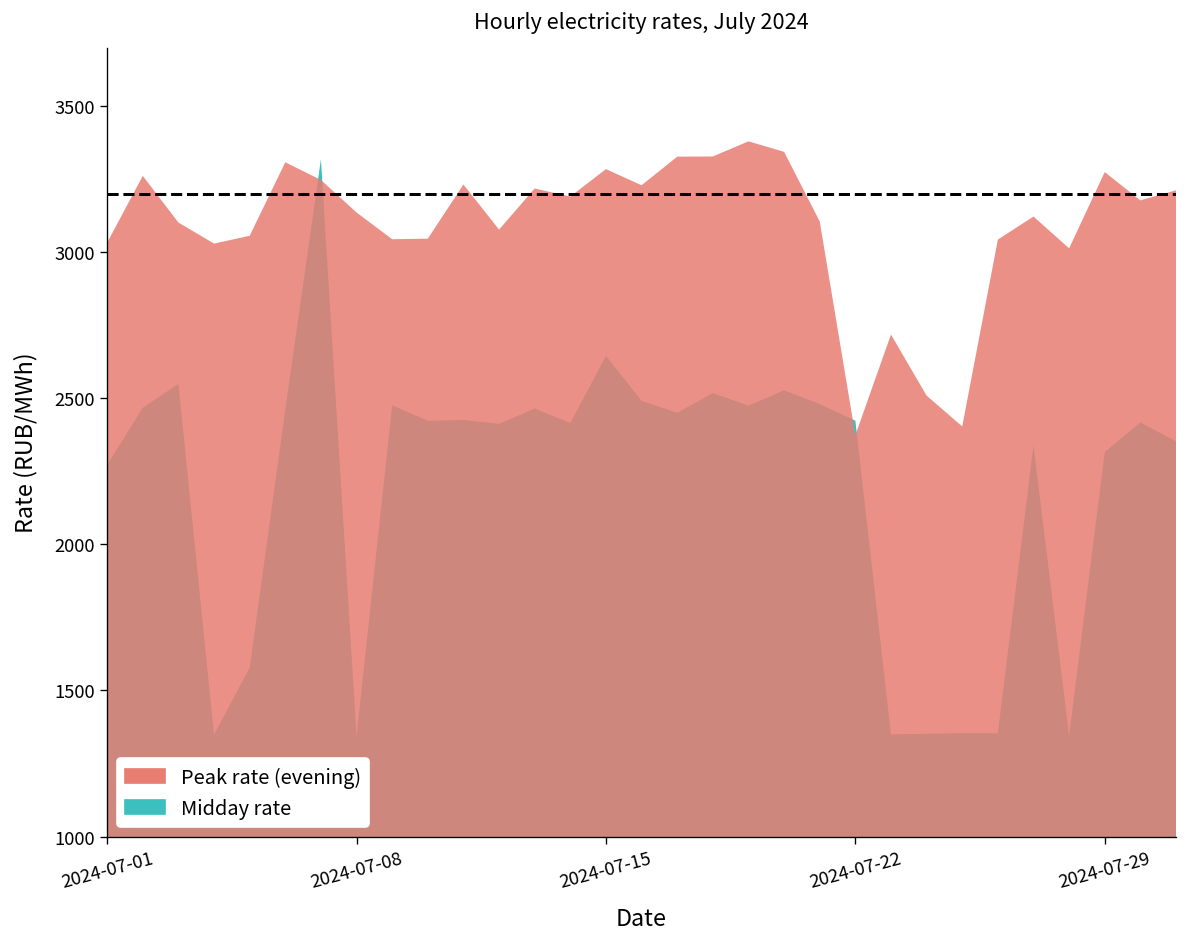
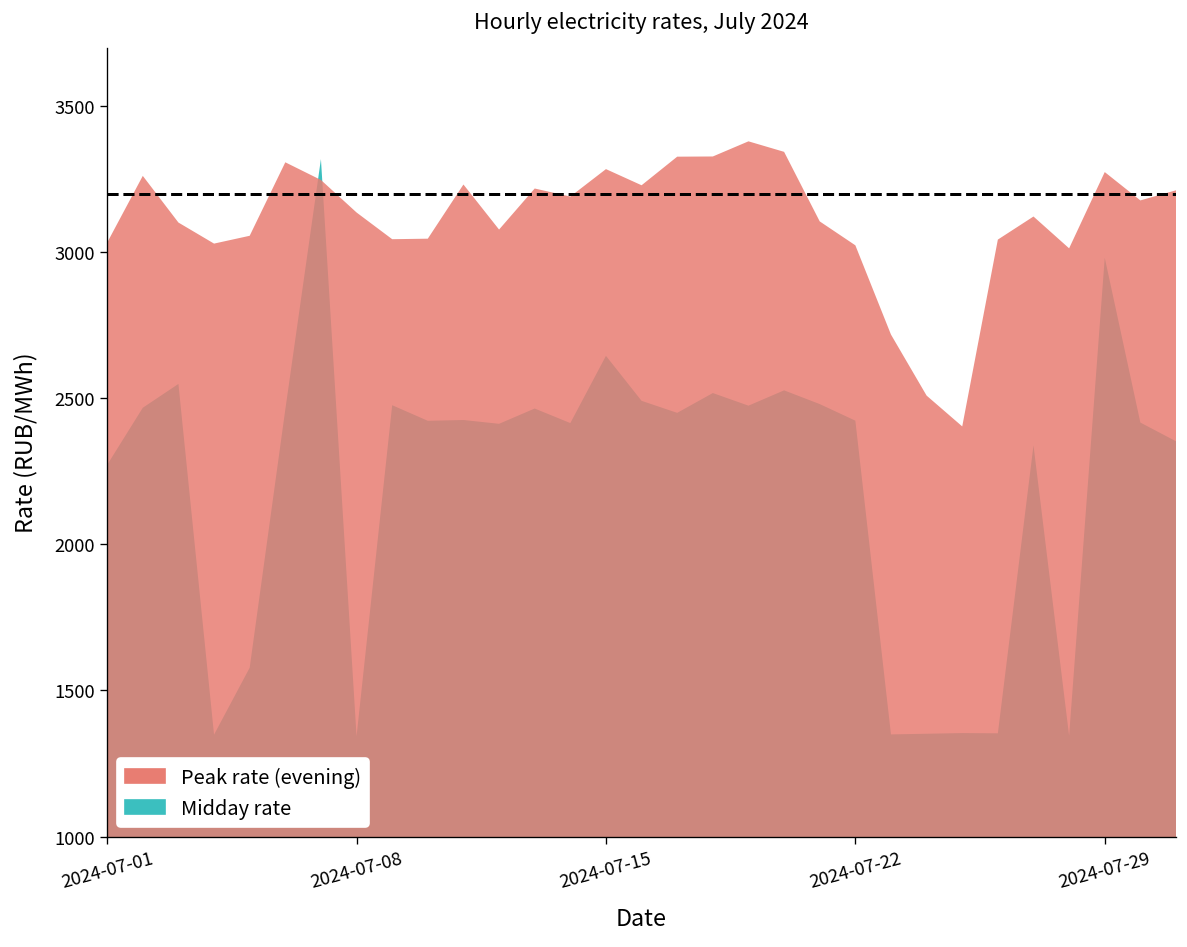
  {
    "Midday rate": {
      "2024-07-01": 2270,
      "2024-07-08": 1340,
      "2024-07-15": 2650,
      "2024-07-22": 2420,
-     "2024-07-29": 2320
+     "2024-07-29": 2980
    },
    "Peak rate (evening)": {
      "2024-07-01": 3030,
      "2024-07-08": 3140,
      "2024-07-15": 3280,
-     "2024-07-22": 2370,
+     "2024-07-22": 3020,
      "2024-07-29": 3270
    }
  }
